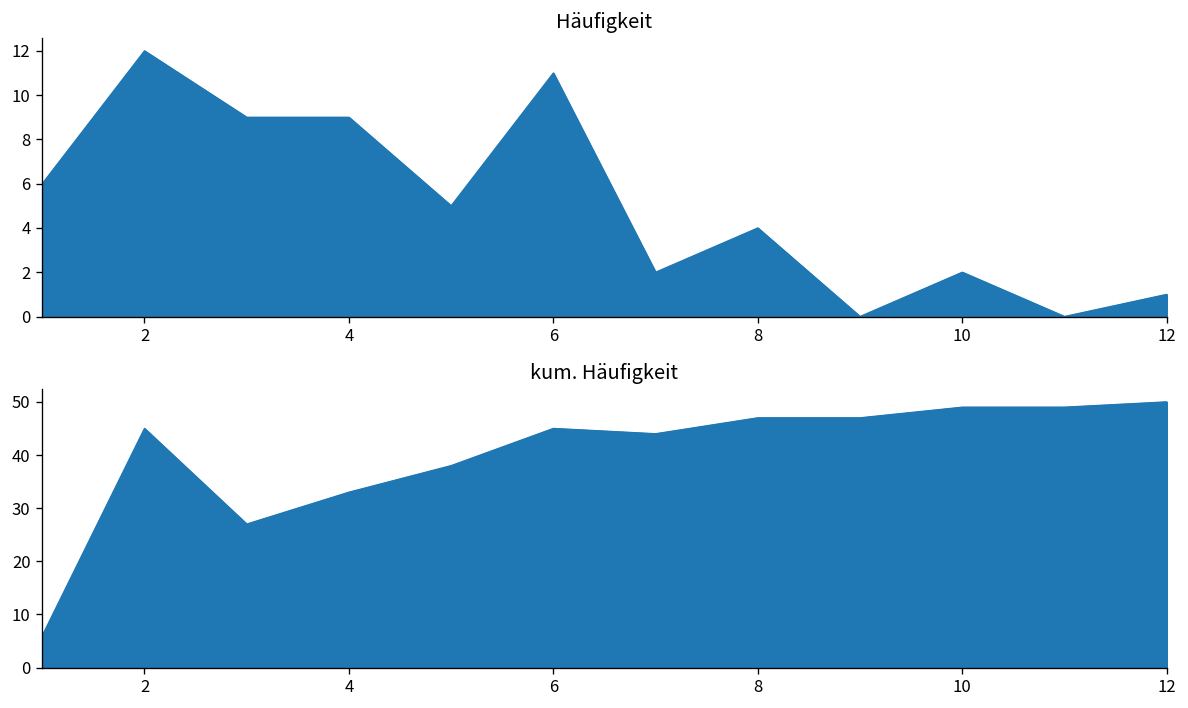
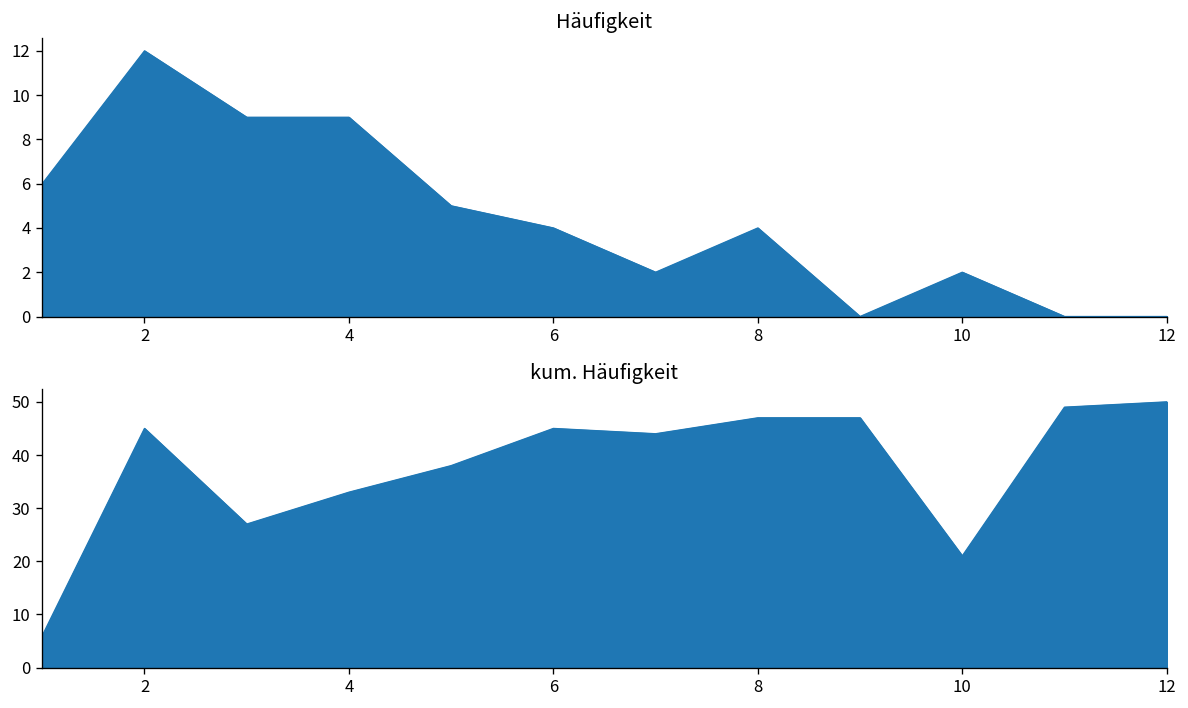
  {
    "Häufigkeit": {
      "2": 12,
      "4": 9,
-     "6": 11,
+     "6": 4,
      "8": 4,
      "10": 2,
-     "12": 1
+     "12": 0
    },
    "kum. Häufigkeit": {
      "2": 45,
      "4": 33,
      "6": 45,
      "8": 47,
-     "10": 49,
+     "10": 21,
      "12": 50
    }
  }
